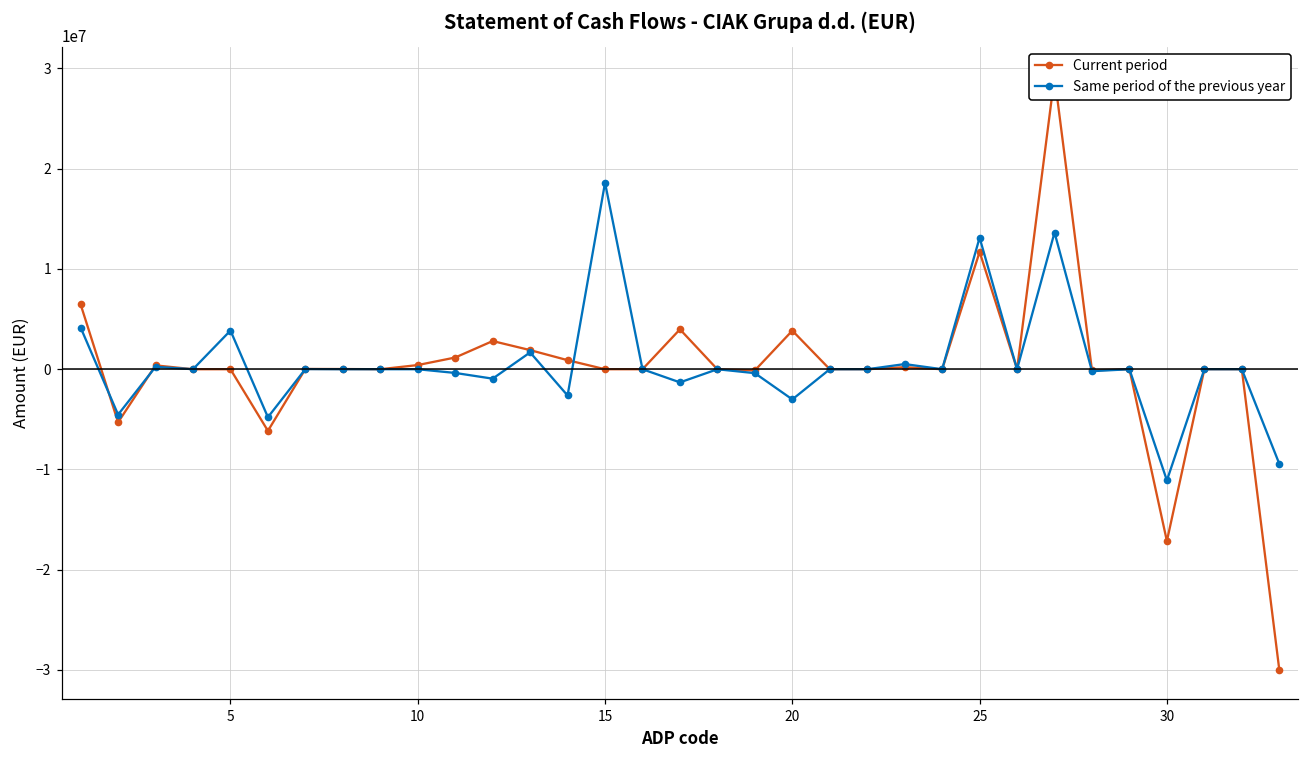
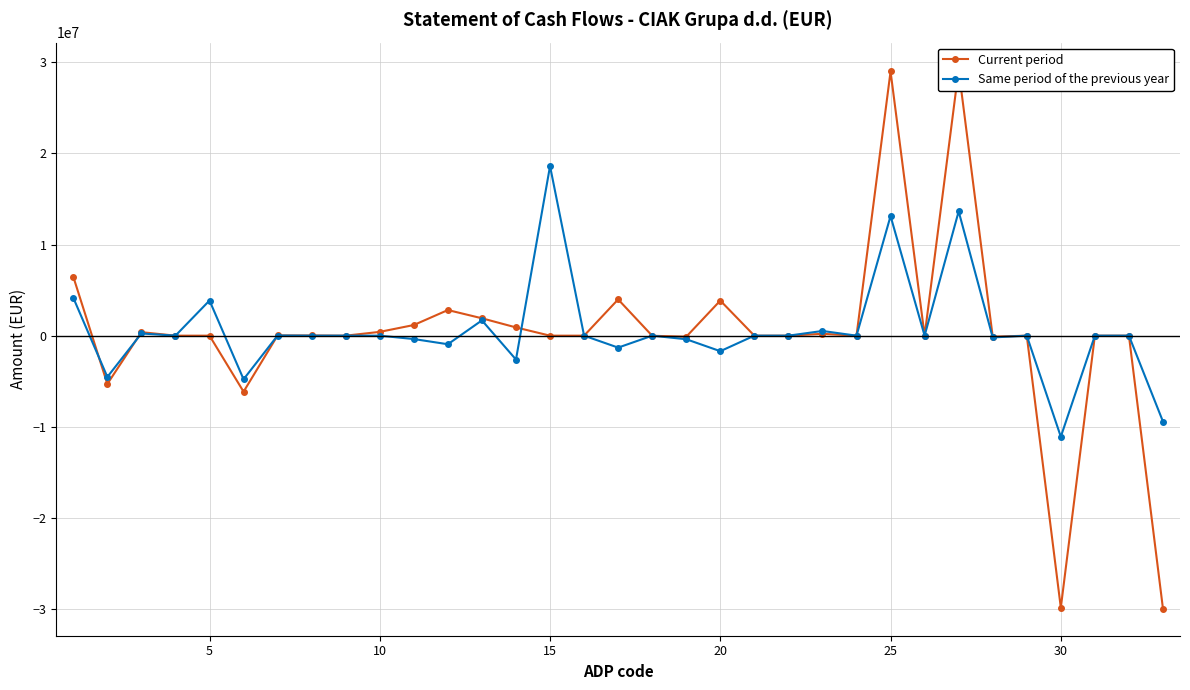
  {
    "Current period": {
      "5": 0,
      "10": 0,
      "15": 0,
      "20": 4000000,
-     "25": 12000000,
-     "30": -17000000
+     "25": 29000000,
+     "30": -30000000
    },
    "Same period of the previous year": {
      "5": 4000000,
      "10": 0,
      "15": 19000000,
-     "20": -3000000,
+     "20": -2000000,
      "25": 13000000,
      "30": -11000000
    }
  }
